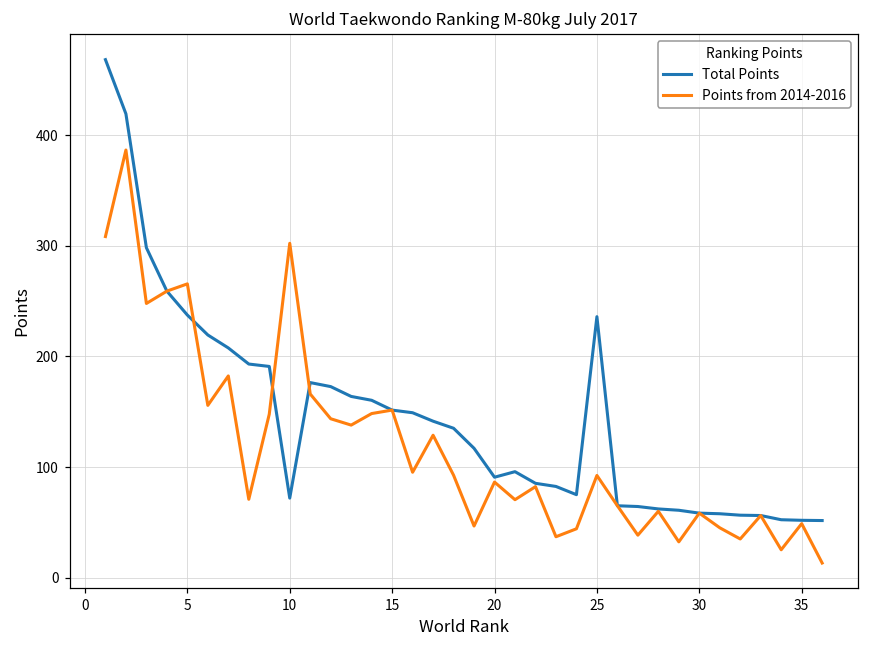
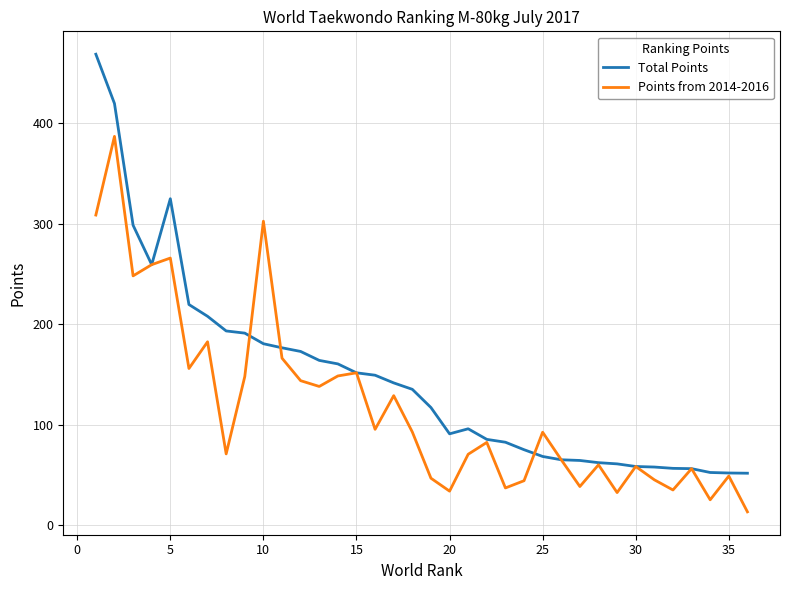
  {
    "Total Points": {
-     "5": 237,
-     "10": 72,
+     "5": 325,
+     "10": 180,
      "20": 91,
-     "25": 236,
+     "25": 68,
      "35": 52
    },
    "Points from 2014-2016": {
      "5": 266,
      "10": 302,
-     "20": 86,
+     "20": 34,
      "25": 92,
      "35": 49
    }
  }
